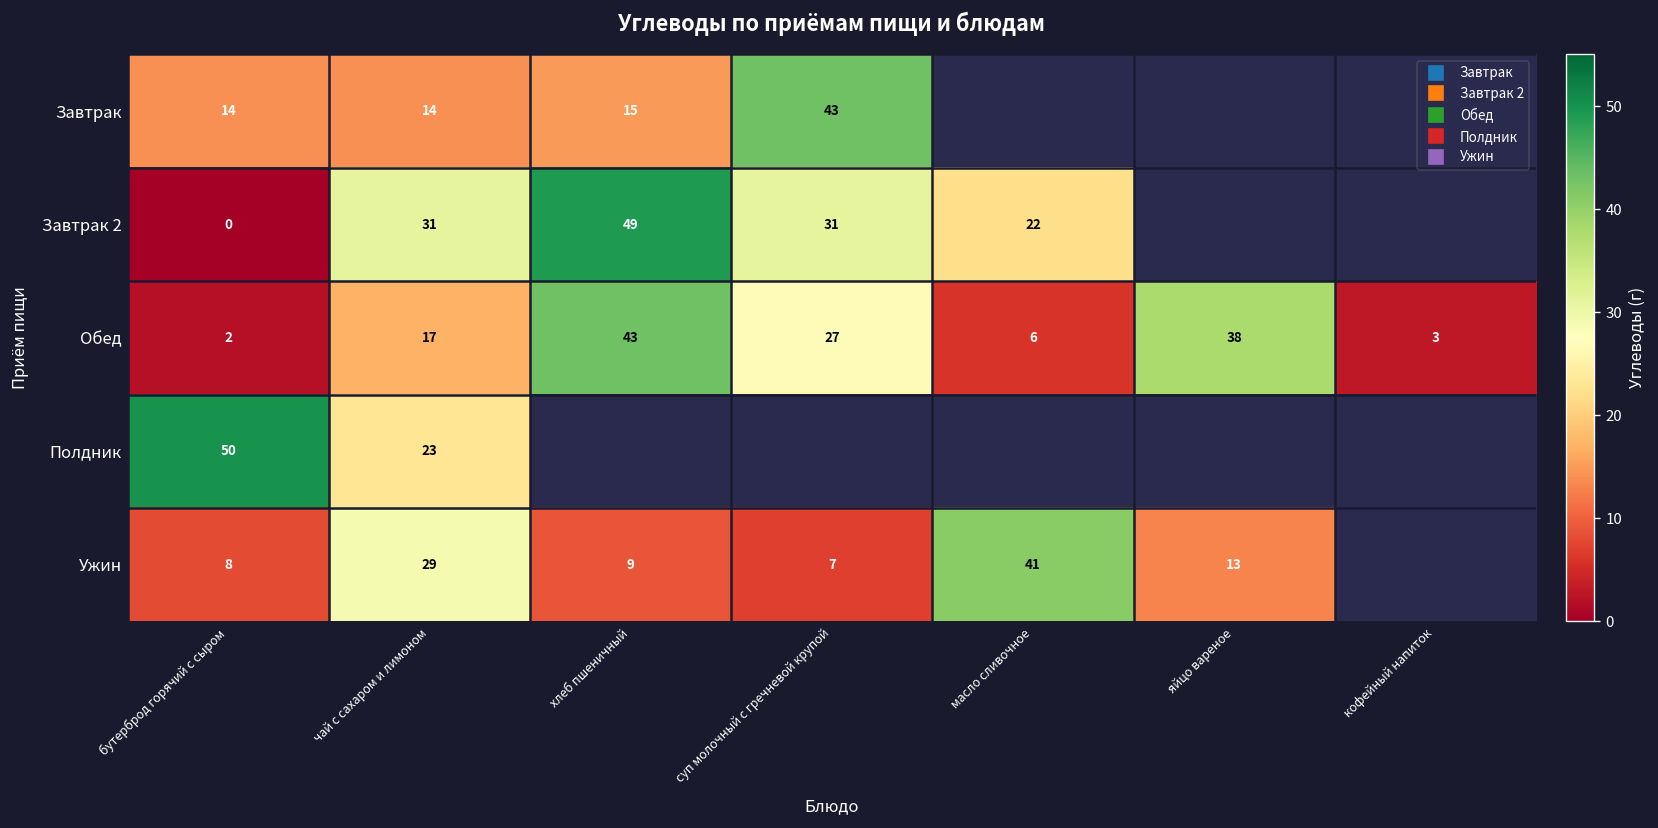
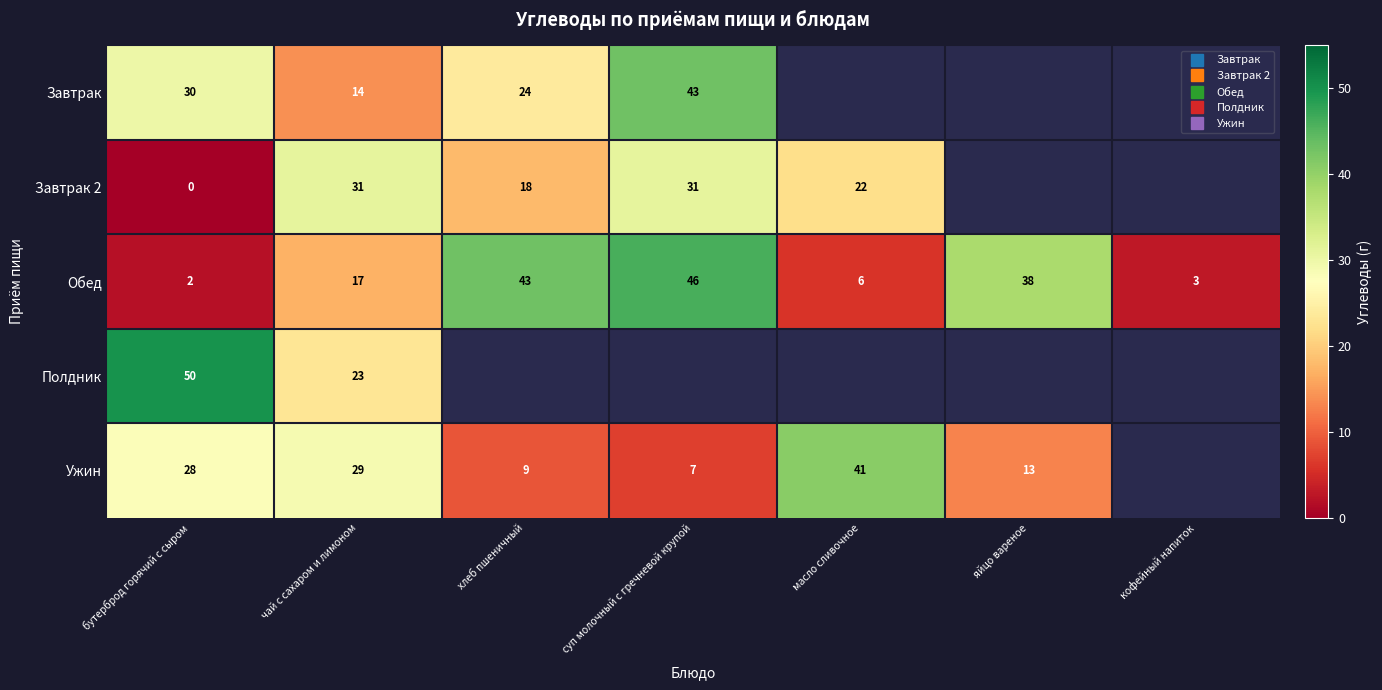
  {
    "Завтрак": {
-     "бутерброд горячий с сыром": 14,
+     "бутерброд горячий с сыром": 30,
      "чай с сахаром и лимоном": 14,
-     "хлеб пшеничный": 15,
+     "хлеб пшеничный": 24,
      "суп молочный с гречневой крупой": 43
    },
    "Завтрак 2": {
      "бутерброд горячий с сыром": 0,
      "чай с сахаром и лимоном": 31,
-     "хлеб пшеничный": 49,
+     "хлеб пшеничный": 18,
      "суп молочный с гречневой крупой": 31,
      "масло сливочное": 22
    },
    "Обед": {
      "бутерброд горячий с сыром": 2,
      "чай с сахаром и лимоном": 17,
      "хлеб пшеничный": 43,
-     "суп молочный с гречневой крупой": 27,
+     "суп молочный с гречневой крупой": 46,
      "масло сливочное": 6,
      "яйцо вареное": 38,
      "кофейный напиток": 3
    },
    "Полдник": {
      "бутерброд горячий с сыром": 50,
      "чай с сахаром и лимоном": 23
    },
    "Ужин": {
-     "бутерброд горячий с сыром": 8,
+     "бутерброд горячий с сыром": 28,
      "чай с сахаром и лимоном": 29,
      "хлеб пшеничный": 9,
      "суп молочный с гречневой крупой": 7,
      "масло сливочное": 41,
      "яйцо вареное": 13
    }
  }
